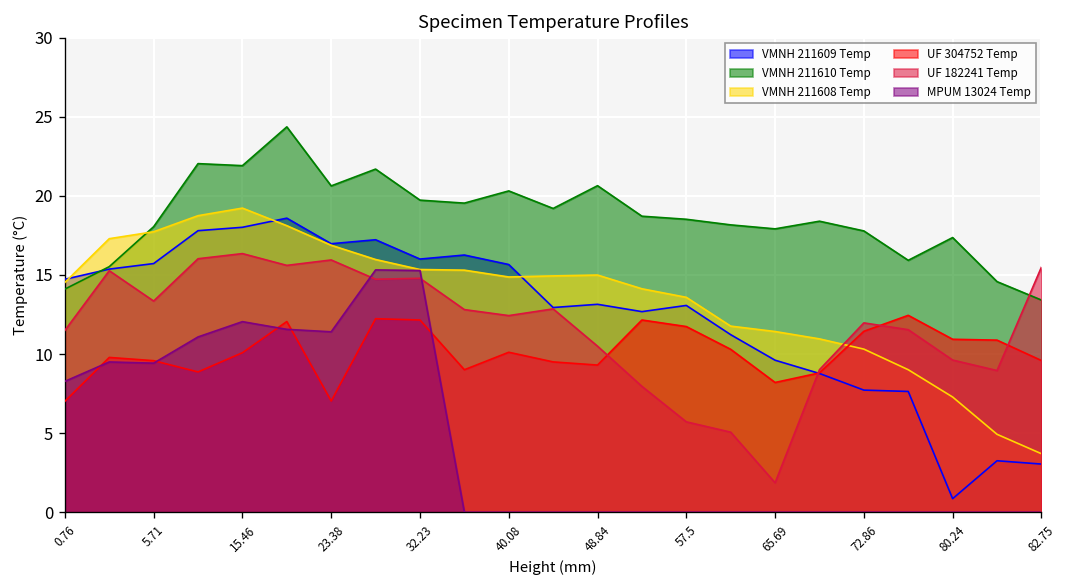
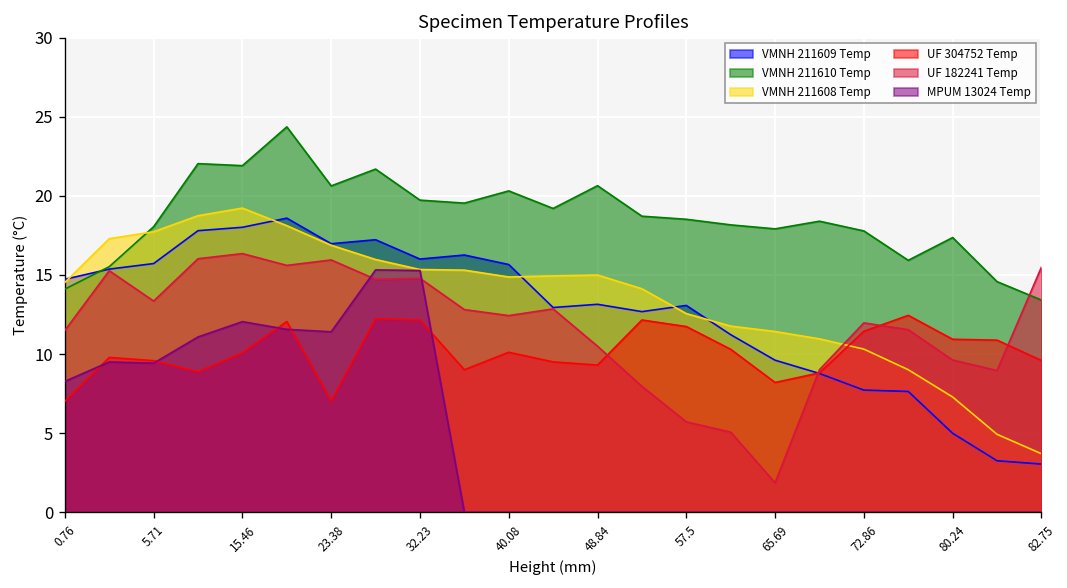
  {
    "VMNH 211609 Temp": {
      "0.76": 14.7,
      "5.71": 15.7,
      "15.46": 18.0,
      "32.23": 16.0,
      "40.08": 15.7,
      "48.84": 13.1,
      "57.5": 13.1,
      "65.69": 9.6,
      "72.86": 7.7,
-     "80.24": 0.9,
+     "80.24": 5.0,
      "82.75": 3.0
    },
    "VMNH 211610 Temp": {
      "0.76": 14.1,
      "5.71": 18.0,
      "15.46": 21.9,
      "23.38": 20.6,
      "32.23": 19.7,
      "40.08": 20.3,
      "48.84": 20.6,
      "57.5": 18.5,
      "65.69": 17.9,
      "72.86": 17.8,
      "80.24": 17.4,
      "82.75": 13.4
    },
    "VMNH 211608 Temp": {
      "0.76": 14.5,
      "5.71": 17.7,
      "15.46": 19.2,
      "40.08": 14.9,
      "48.84": 15.0,
-     "57.5": 13.6,
+     "57.5": 12.6,
      "65.69": 11.4,
      "72.86": 10.3,
      "80.24": 7.3,
      "82.75": 3.7
    },
    "UF 304752 Temp": {
      "0.76": 7.0,
      "15.46": 10.1,
      "23.38": 7.0,
      "32.23": 12.2,
      "40.08": 10.1,
      "48.84": 9.3,
      "57.5": 11.7,
      "65.69": 8.2,
      "72.86": 11.4,
      "80.24": 10.9,
      "82.75": 9.6
    },
    "UF 182241 Temp": {
      "0.76": 11.5,
      "5.71": 13.3,
      "15.46": 16.3,
      "23.38": 15.9,
      "32.23": 14.8,
      "40.08": 12.4,
      "48.84": 10.5,
      "57.5": 5.7,
      "65.69": 1.9,
      "72.86": 12.0,
      "80.24": 9.6,
      "82.75": 15.5
    },
    "MPUM 13024 Temp": {
      "0.76": 8.3,
      "15.46": 12.0,
      "23.38": 11.4,
      "40.08": 0.0,
      "48.84": 0.0,
      "57.5": 0.0,
      "65.69": 0.0,
      "72.86": 0.0,
      "80.24": 0.0,
      "82.75": 0.0
    }
  }
